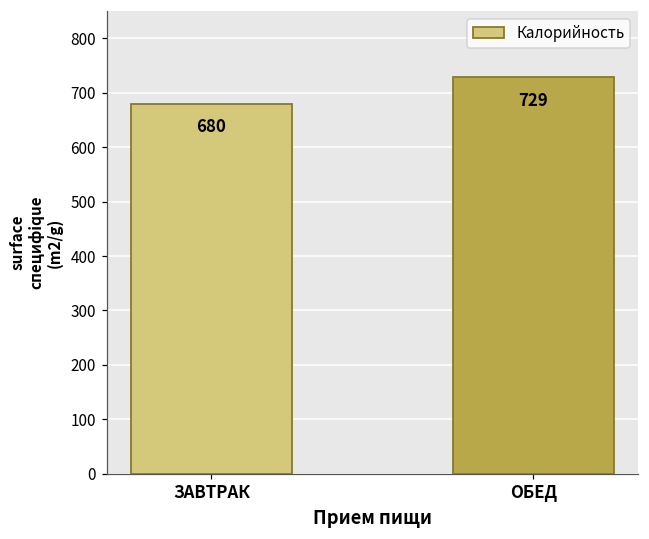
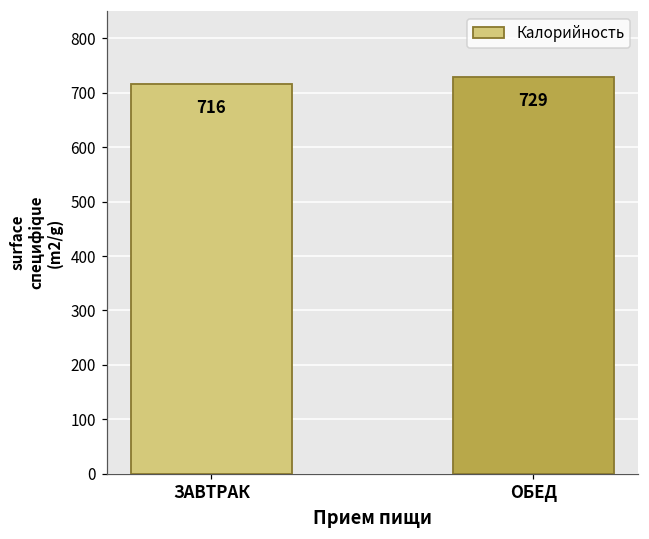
  {
-   "ЗАВТРАК": 680,
+   "ЗАВТРАК": 716,
    "ОБЕД": 729
  }
